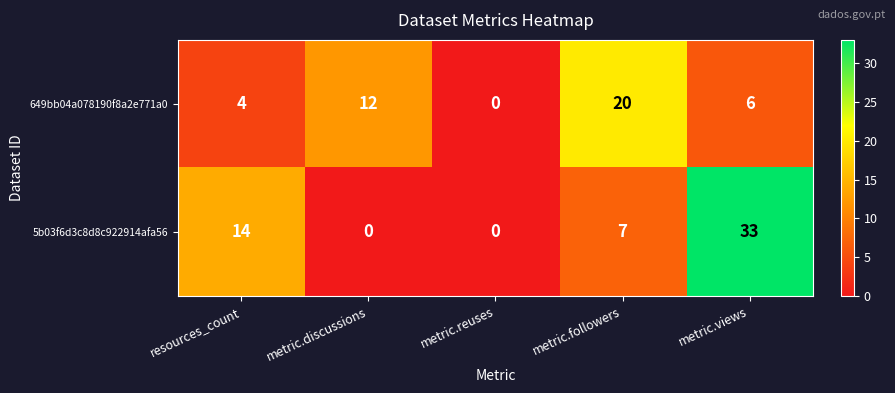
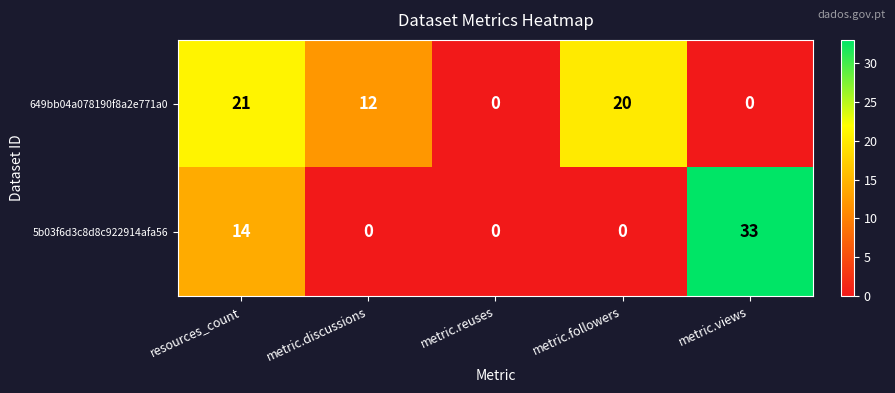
  {
    "649bb04a078190f8a2e771a0": {
-     "resources_count": 4,
+     "resources_count": 21,
      "metric.discussions": 12,
      "metric.reuses": 0,
      "metric.followers": 20,
-     "metric.views": 6
+     "metric.views": 0
    },
    "5b03f6d3c8d8c922914afa56": {
      "resources_count": 14,
      "metric.discussions": 0,
      "metric.reuses": 0,
-     "metric.followers": 7,
+     "metric.followers": 0,
      "metric.views": 33
    }
  }
